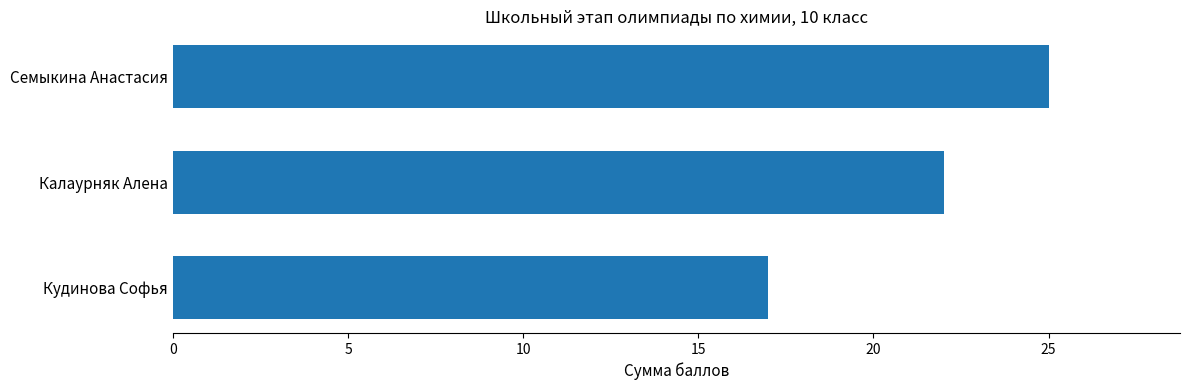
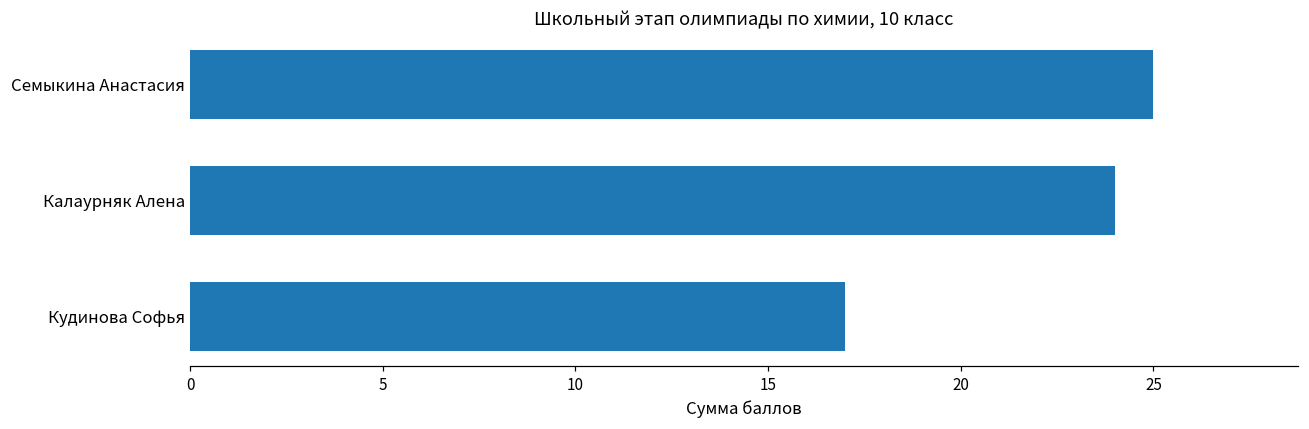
  {
    "Семыкина Анастасия": 25,
-   "Калаурняк Алена": 22,
+   "Калаурняк Алена": 24,
    "Кудинова Софья": 17
  }
